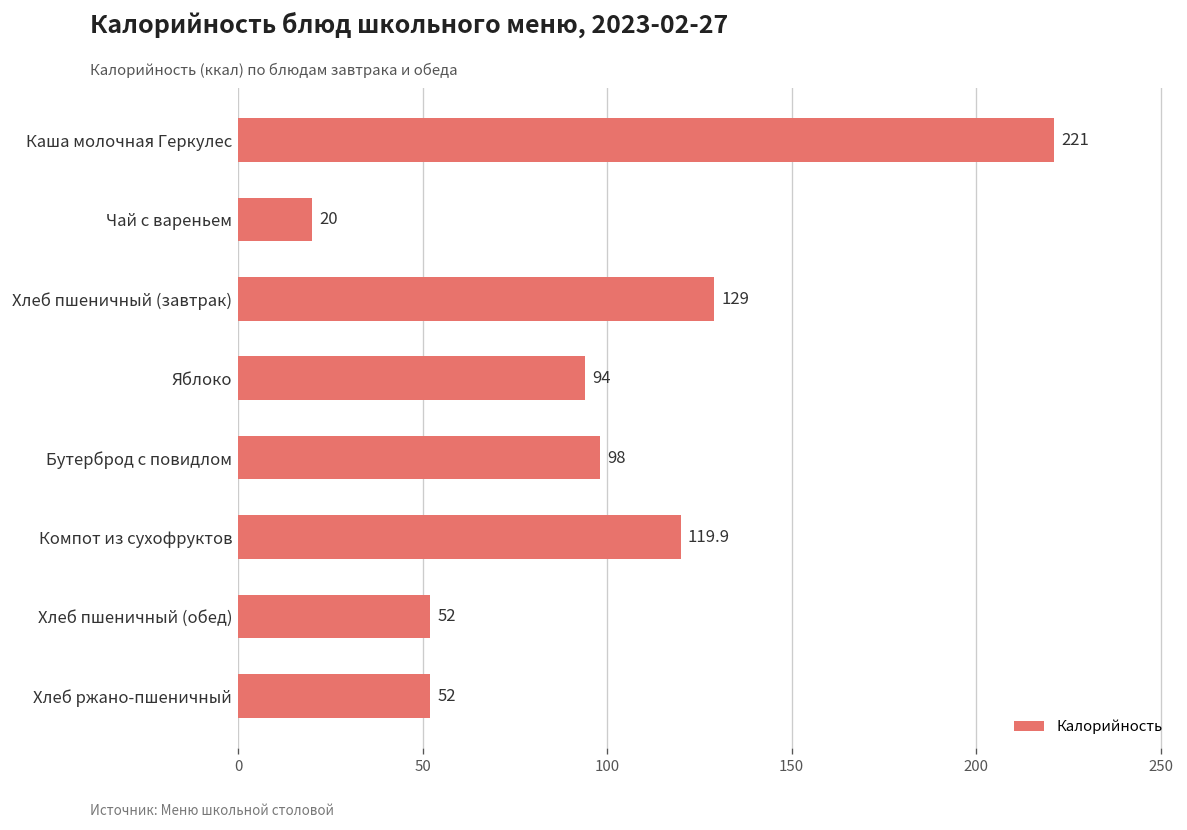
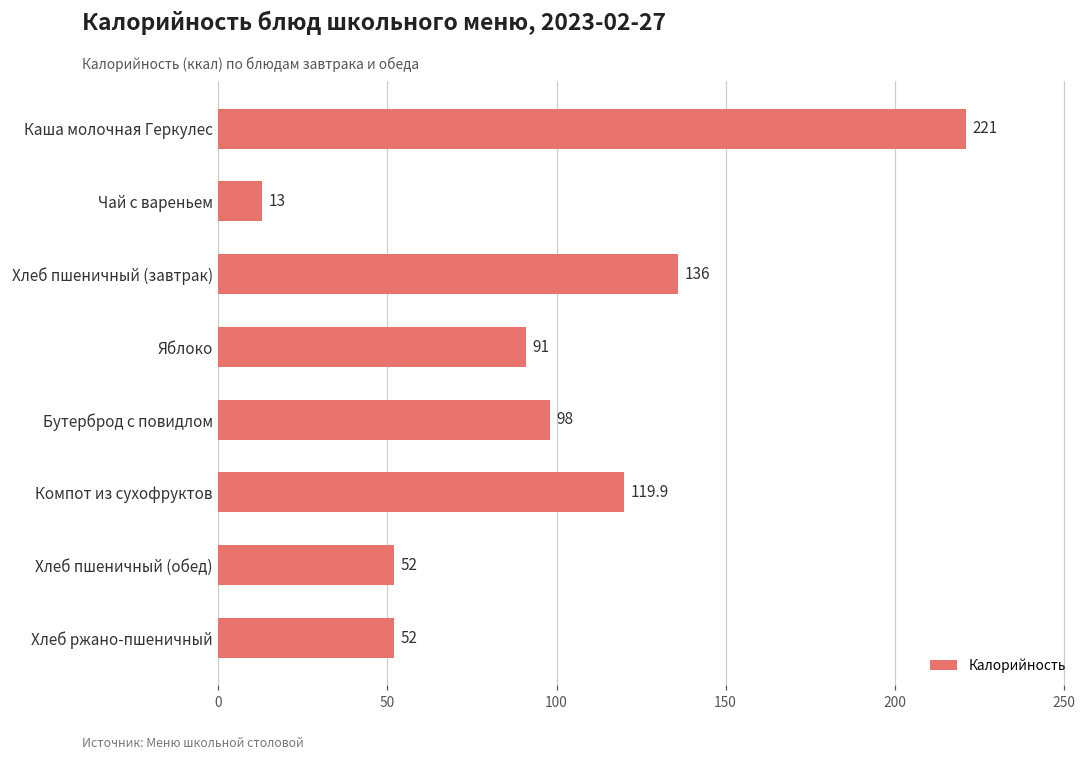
  {
    "Каша молочная Геркулес": 221,
-   "Чай с вареньем": 20,
-   "Хлеб пшеничный (завтрак)": 129,
-   "Яблоко": 94,
+   "Чай с вареньем": 13,
+   "Хлеб пшеничный (завтрак)": 136,
+   "Яблоко": 91,
    "Бутерброд с повидлом": 98,
    "Компот из сухофруктов": 119.9,
    "Хлеб пшеничный (обед)": 52,
    "Хлеб ржано-пшеничный": 52
  }
